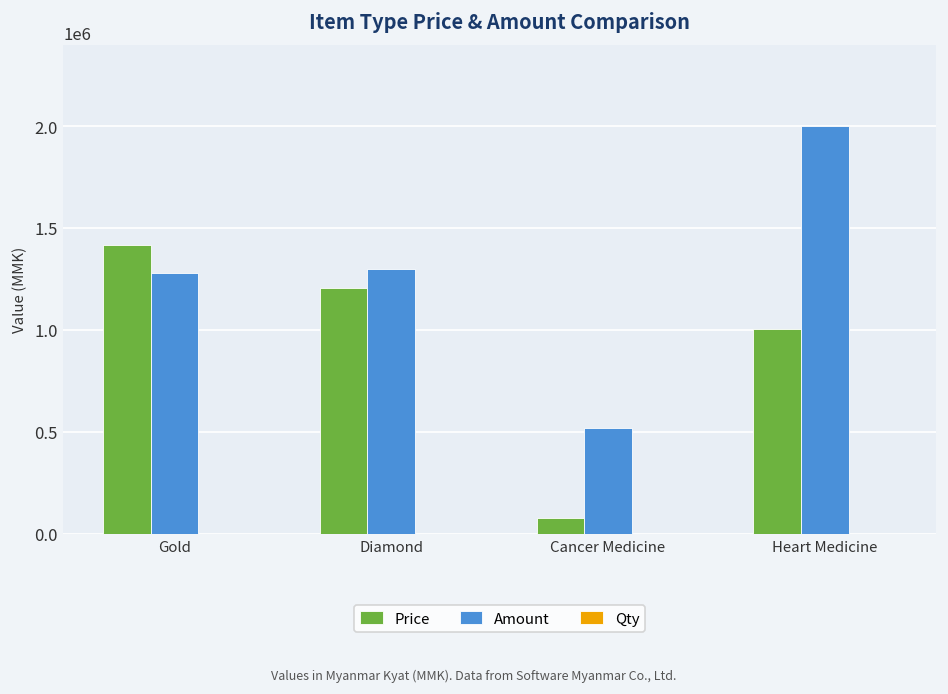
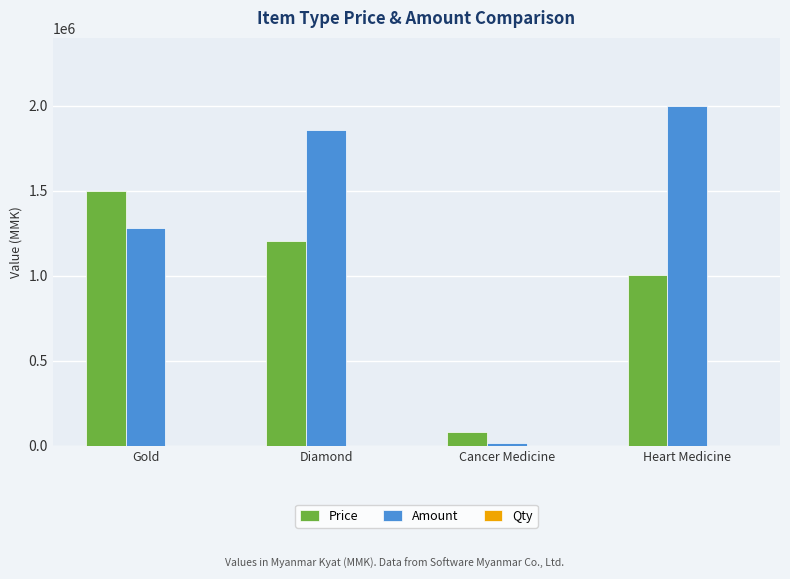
  {
    "Price": {
-     "Gold": 1420000,
+     "Gold": 1500000,
      "Diamond": 1200000,
      "Cancer Medicine": 80000,
      "Heart Medicine": 1000000
    },
    "Amount": {
      "Gold": 1280000,
-     "Diamond": 1300000,
-     "Cancer Medicine": 520000,
+     "Diamond": 1860000,
+     "Cancer Medicine": 20000,
      "Heart Medicine": 2000000
    }
  }
